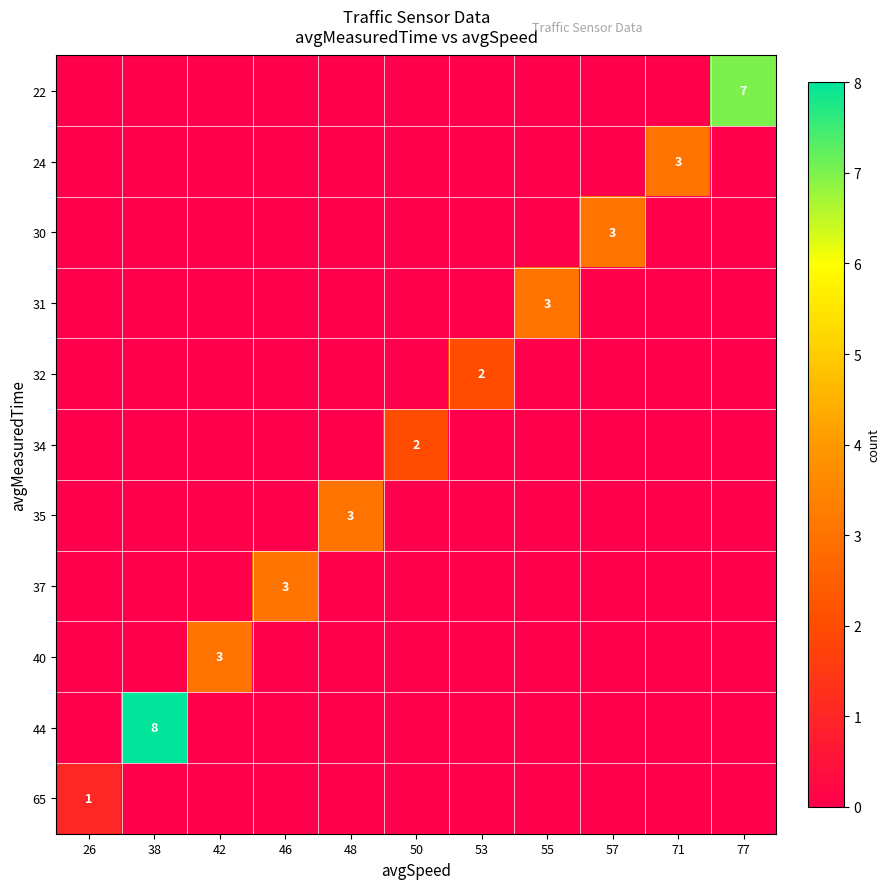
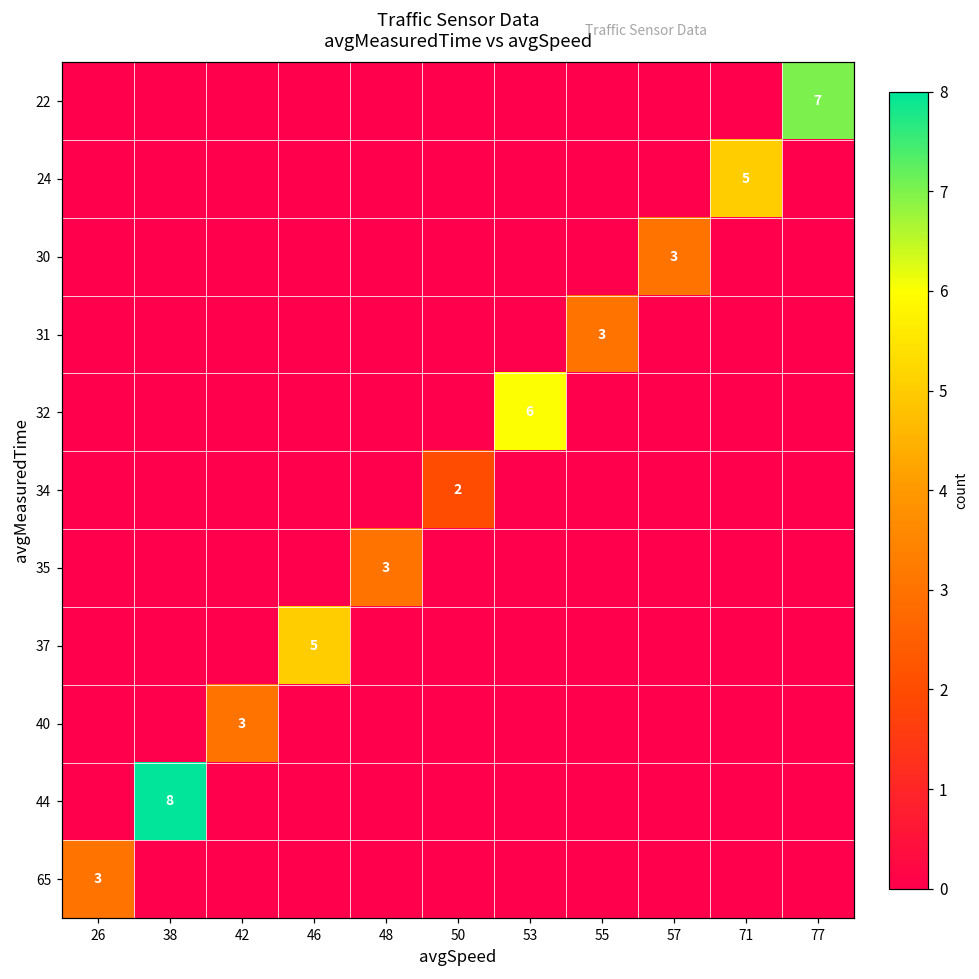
  {
    "22": {
      "77": 7
    },
    "24": {
-     "71": 3
+     "71": 5
    },
    "30": {
      "57": 3
    },
    "31": {
      "55": 3
    },
    "32": {
-     "53": 2
+     "53": 6
    },
    "34": {
      "50": 2
    },
    "35": {
      "48": 3
    },
    "37": {
-     "46": 3
+     "46": 5
    },
    "40": {
      "42": 3
    },
    "44": {
      "38": 8
    },
    "65": {
-     "26": 1
+     "26": 3
    }
  }
